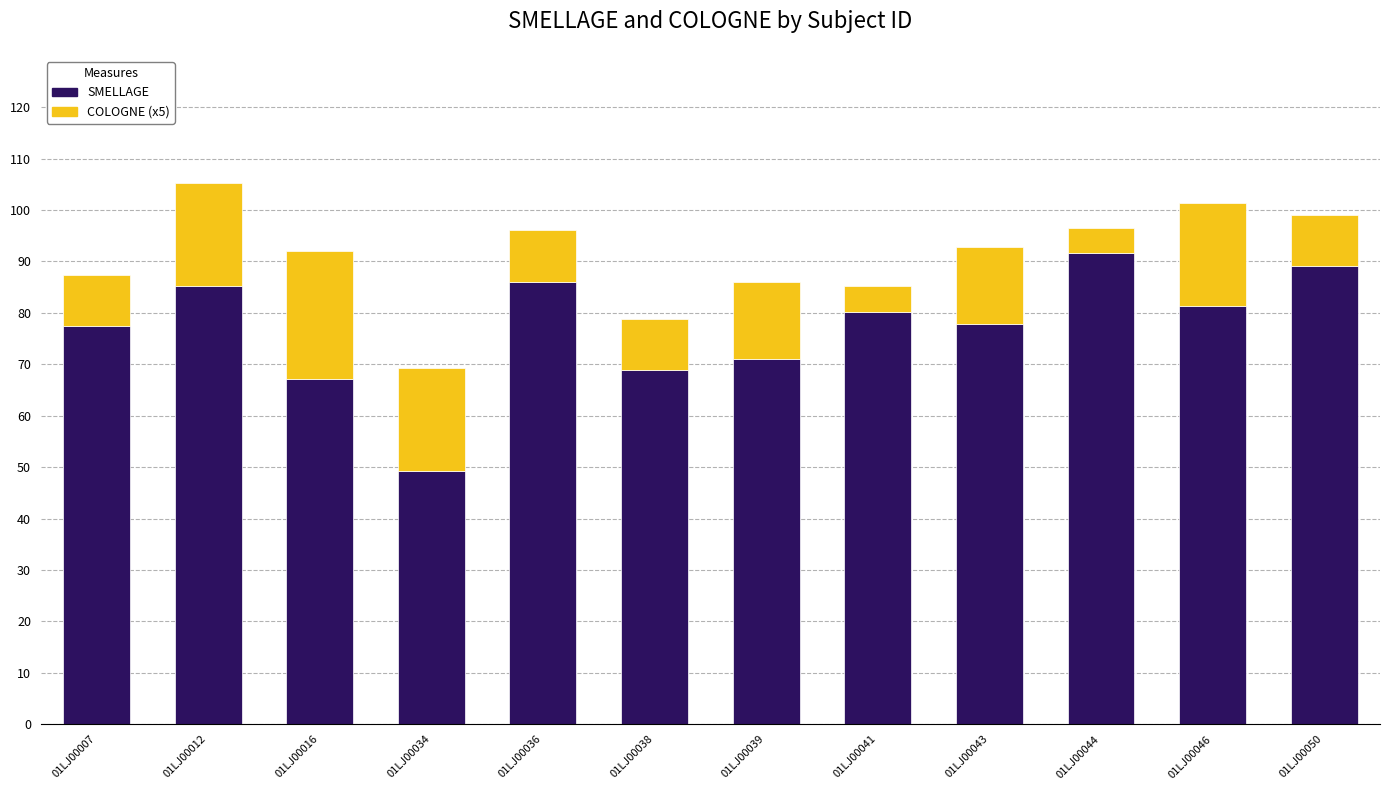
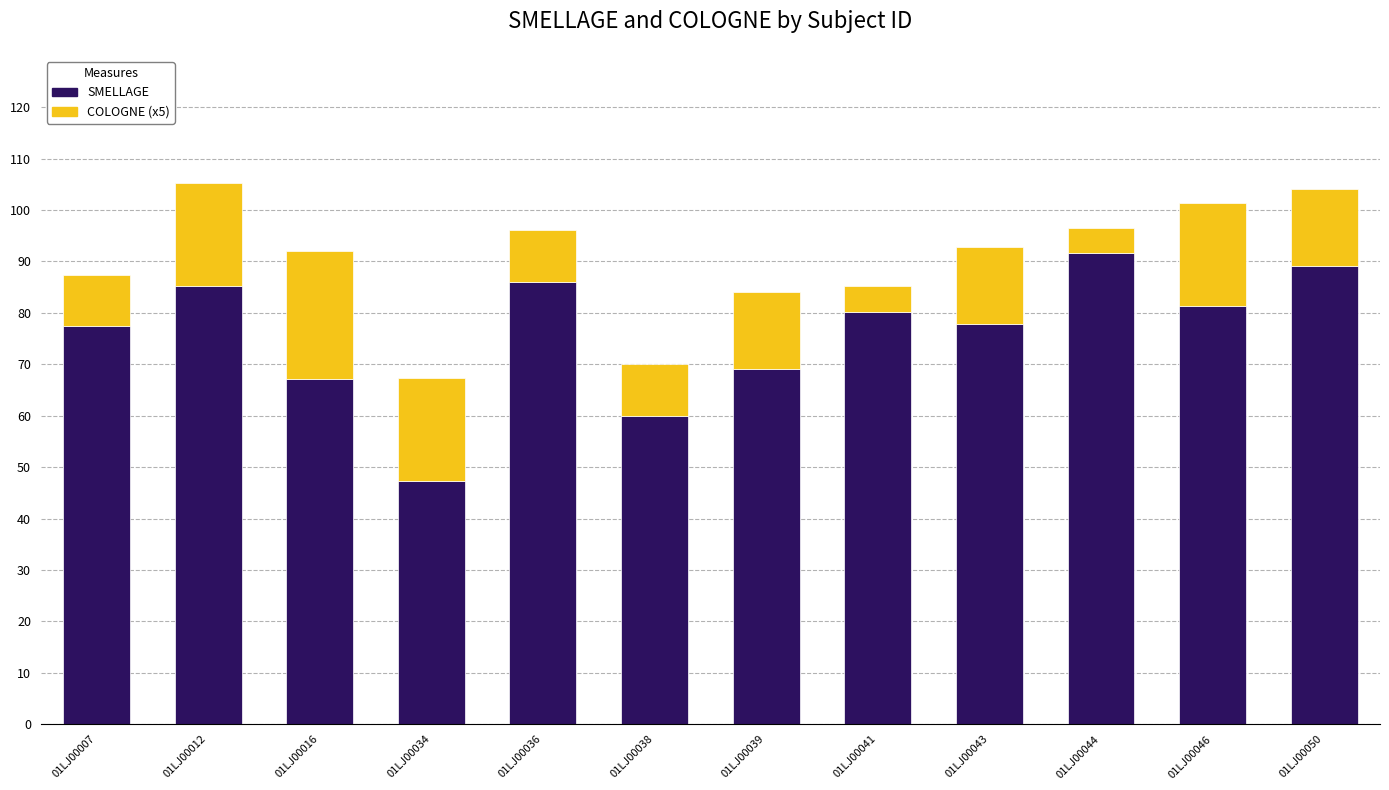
  {
    "SMELLAGE": {
      "01LJ00007": 77,
      "01LJ00012": 85,
      "01LJ00016": 67,
-     "01LJ00034": 49,
+     "01LJ00034": 47,
      "01LJ00036": 86,
-     "01LJ00038": 69,
-     "01LJ00039": 71,
+     "01LJ00038": 60,
+     "01LJ00039": 69,
      "01LJ00041": 80,
      "01LJ00043": 78,
      "01LJ00044": 92,
      "01LJ00046": 81,
      "01LJ00050": 89
    },
    "COLOGNE (x5)": {
      "01LJ00007": 10,
      "01LJ00012": 20,
      "01LJ00016": 25,
      "01LJ00034": 20,
      "01LJ00036": 10,
      "01LJ00038": 10,
      "01LJ00039": 15,
      "01LJ00041": 5,
      "01LJ00043": 15,
      "01LJ00044": 5,
      "01LJ00046": 20,
-     "01LJ00050": 10
+     "01LJ00050": 15
    }
  }
